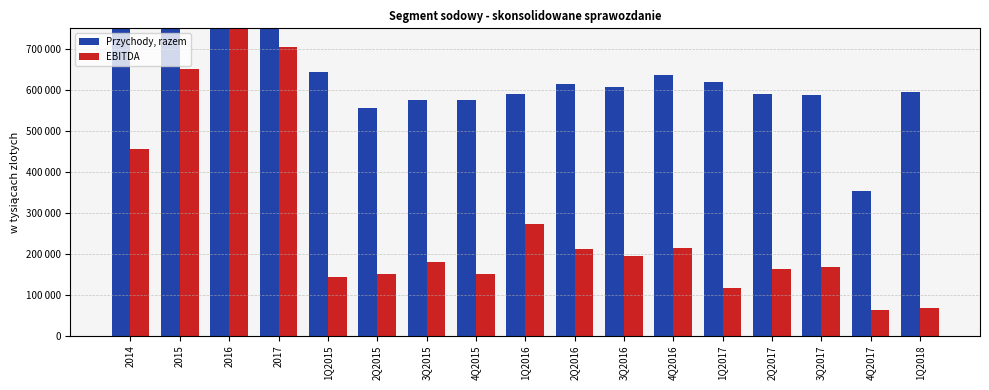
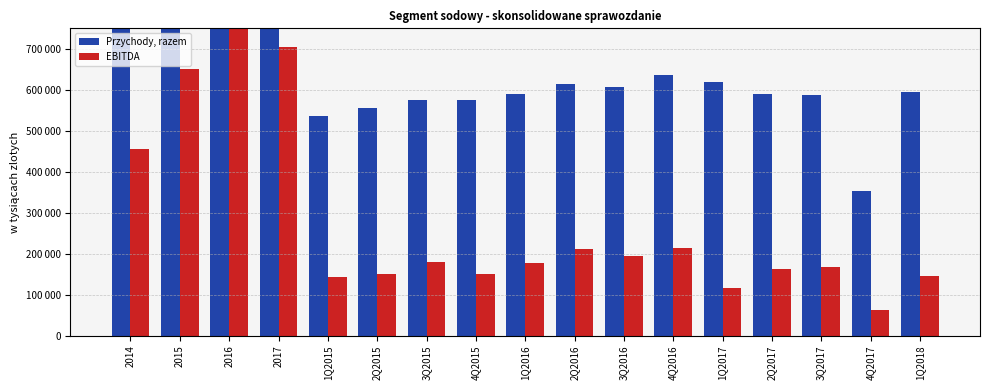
  {
    "Przychody, razem": {
-     "1Q2015": 640000,
+     "1Q2015": 540000,
      "2Q2015": 560000,
      "3Q2015": 570000,
      "4Q2015": 580000,
      "1Q2016": 590000,
      "2Q2016": 610000,
      "3Q2016": 610000,
      "4Q2016": 640000,
      "1Q2017": 620000,
      "2Q2017": 590000,
      "3Q2017": 590000,
      "4Q2017": 350000,
      "1Q2018": 590000
    },
    "EBITDA": {
      "2014": 460000,
      "2015": 650000,
      "2017": 700000,
      "1Q2015": 140000,
      "2Q2015": 150000,
      "3Q2015": 180000,
      "4Q2015": 150000,
-     "1Q2016": 270000,
+     "1Q2016": 180000,
      "2Q2016": 210000,
      "3Q2016": 190000,
      "4Q2016": 210000,
      "1Q2017": 120000,
      "2Q2017": 160000,
      "3Q2017": 170000,
      "4Q2017": 60000,
-     "1Q2018": 70000
+     "1Q2018": 150000
    }
  }
